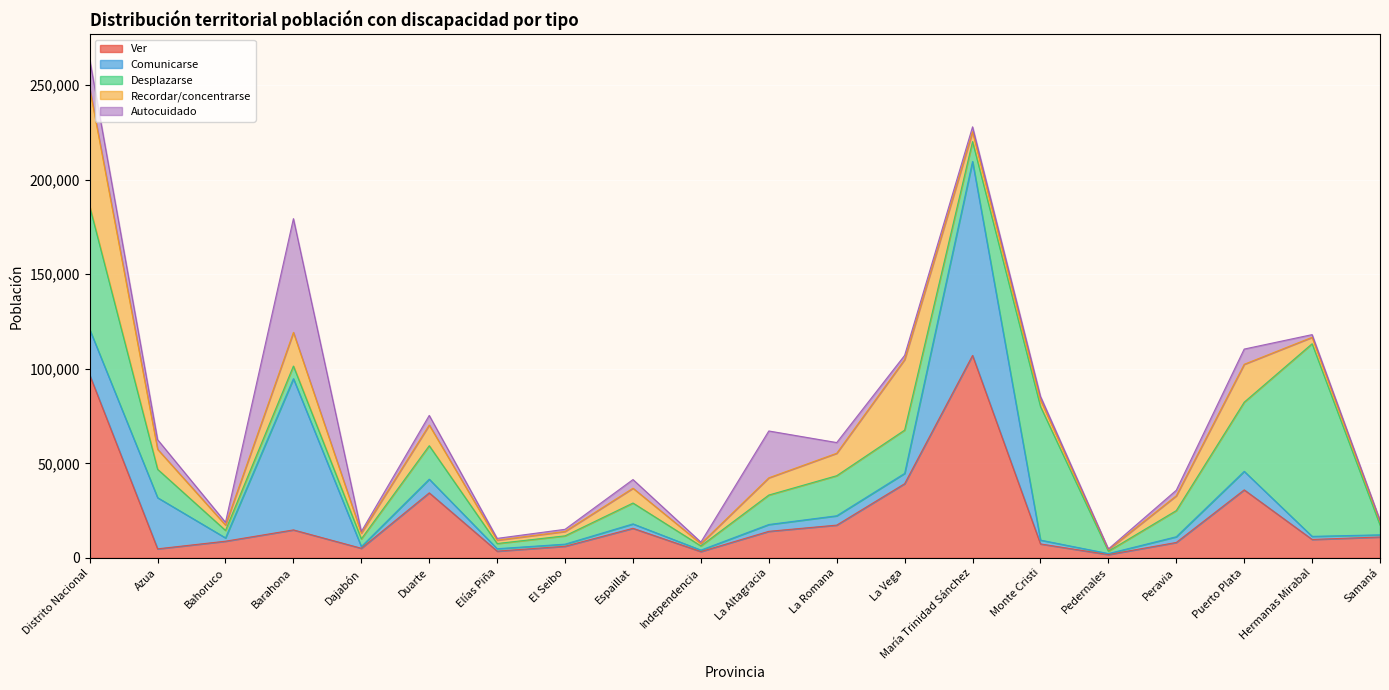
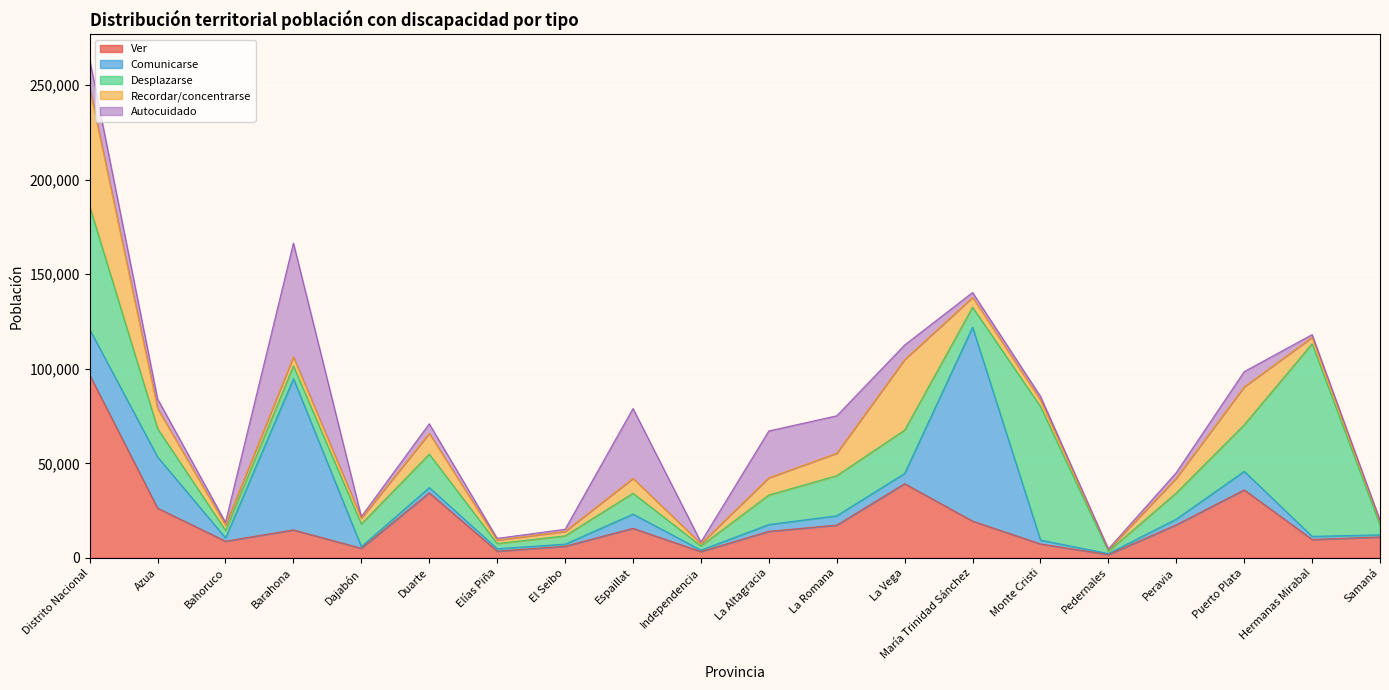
  {
    "Ver": {
      "Distrito Nacional": "97,000",
-     "Azua": "5,000",
+     "Azua": "26,000",
      "Bahoruco": "9,000",
      "Barahona": "15,000",
      "Duarte": "34,000",
      "Espaillat": "16,000",
      "La Altagracia": "14,000",
      "La Romana": "17,000",
      "La Vega": "39,000",
-     "María Trinidad Sánchez": "107,000",
+     "María Trinidad Sánchez": "19,000",
      "Monte Cristi": "7,000",
-     "Peravia": "8,000",
+     "Peravia": "18,000",
      "Puerto Plata": "36,000",
      "Hermanas Mirabal": "10,000"
    },
    "Comunicarse": {
      "Distrito Nacional": "24,000",
      "Azua": "27,000",
      "Bahoruco": "2,000",
      "Barahona": "80,000",
-     "Duarte": "7,000",
-     "Espaillat": "2,000",
+     "Duarte": "3,000",
+     "Espaillat": "8,000",
      "La Altagracia": "4,000",
      "La Romana": "5,000",
      "La Vega": "5,000",
      "María Trinidad Sánchez": "103,000",
      "Monte Cristi": "2,000",
      "Peravia": "3,000",
      "Puerto Plata": "10,000",
      "Hermanas Mirabal": "2,000"
    },
    "Desplazarse": {
      "Distrito Nacional": "65,000",
      "Azua": "15,000",
      "Bahoruco": "4,000",
      "Barahona": "7,000",
-     "Dajabón": "4,000",
+     "Dajabón": "12,000",
      "Duarte": "18,000",
      "Elías Piña": "3,000",
      "El Seibo": "4,000",
      "Espaillat": "11,000",
      "La Altagracia": "16,000",
      "La Romana": "21,000",
      "La Vega": "23,000",
      "María Trinidad Sánchez": "11,000",
      "Monte Cristi": "71,000",
      "Peravia": "14,000",
-     "Puerto Plata": "37,000",
+     "Puerto Plata": "25,000",
      "Hermanas Mirabal": "102,000",
      "Samaná": "5,000"
    },
    "Recordar/concentrarse": {
      "Distrito Nacional": "62,000",
      "Azua": "11,000",
      "Bahoruco": "3,000",
-     "Barahona": "18,000",
+     "Barahona": "5,000",
      "Duarte": "11,000",
      "Espaillat": "8,000",
      "La Altagracia": "9,000",
      "La Romana": "12,000",
      "La Vega": "37,000",
      "María Trinidad Sánchez": "5,000",
      "Monte Cristi": "3,000",
      "Peravia": "8,000",
      "Puerto Plata": "20,000",
      "Hermanas Mirabal": "3,000"
    },
    "Autocuidado": {
      "Distrito Nacional": "15,000",
      "Azua": "5,000",
      "Bahoruco": "1,000",
      "Barahona": "60,000",
      "Duarte": "5,000",
-     "Espaillat": "5,000",
+     "Espaillat": "37,000",
      "La Altagracia": "25,000",
-     "La Romana": "6,000",
-     "La Vega": "2,000",
+     "La Romana": "20,000",
+     "La Vega": "8,000",
      "María Trinidad Sánchez": "3,000",
      "Monte Cristi": "2,000",
      "Peravia": "3,000",
      "Puerto Plata": "8,000",
      "Hermanas Mirabal": "1,000"
    }
  }
